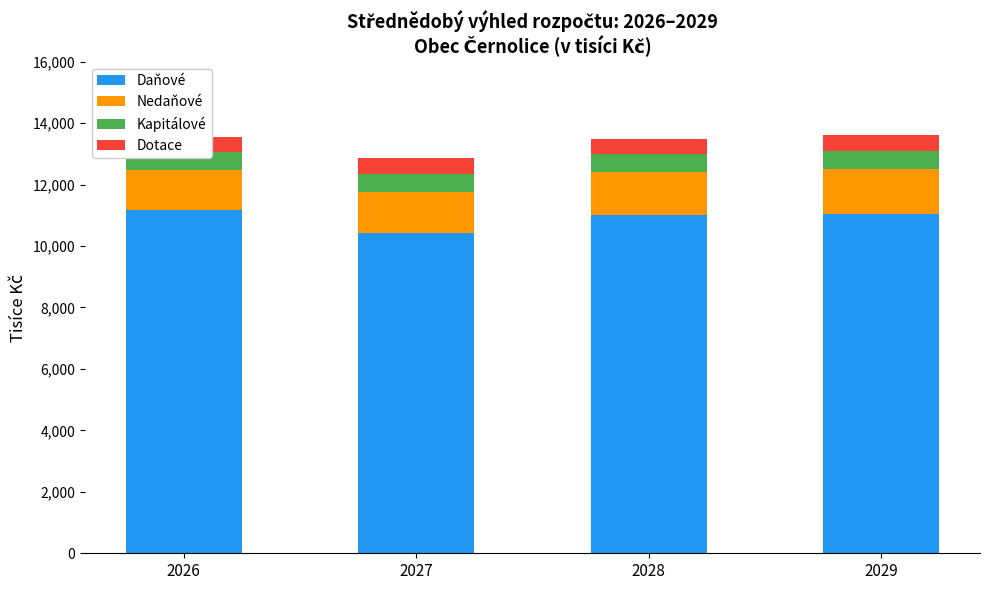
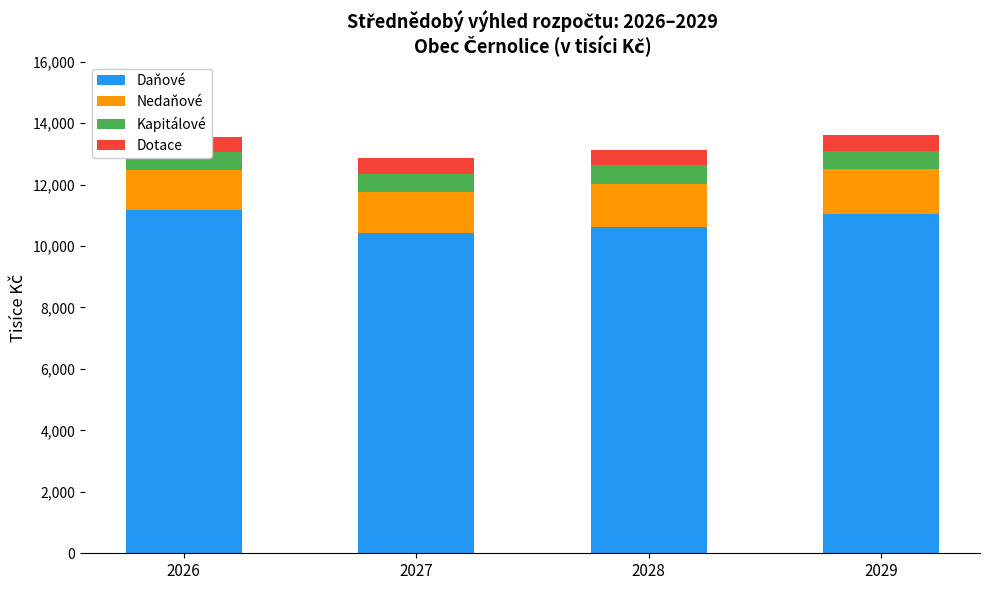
  {
    "Daňové": {
      "2026": "11,200",
      "2027": "10,400",
-     "2028": "11,000",
+     "2028": "10,600",
      "2029": "11,100"
    },
    "Nedaňové": {
      "2026": "1,300",
      "2027": "1,400",
      "2028": "1,400",
      "2029": "1,500"
    },
    "Kapitálové": {
      "2027": "600",
      "2028": "600",
      "2029": "600"
    },
    "Dotace": {
      "2027": "500",
      "2028": "500",
      "2029": "500"
    }
  }
